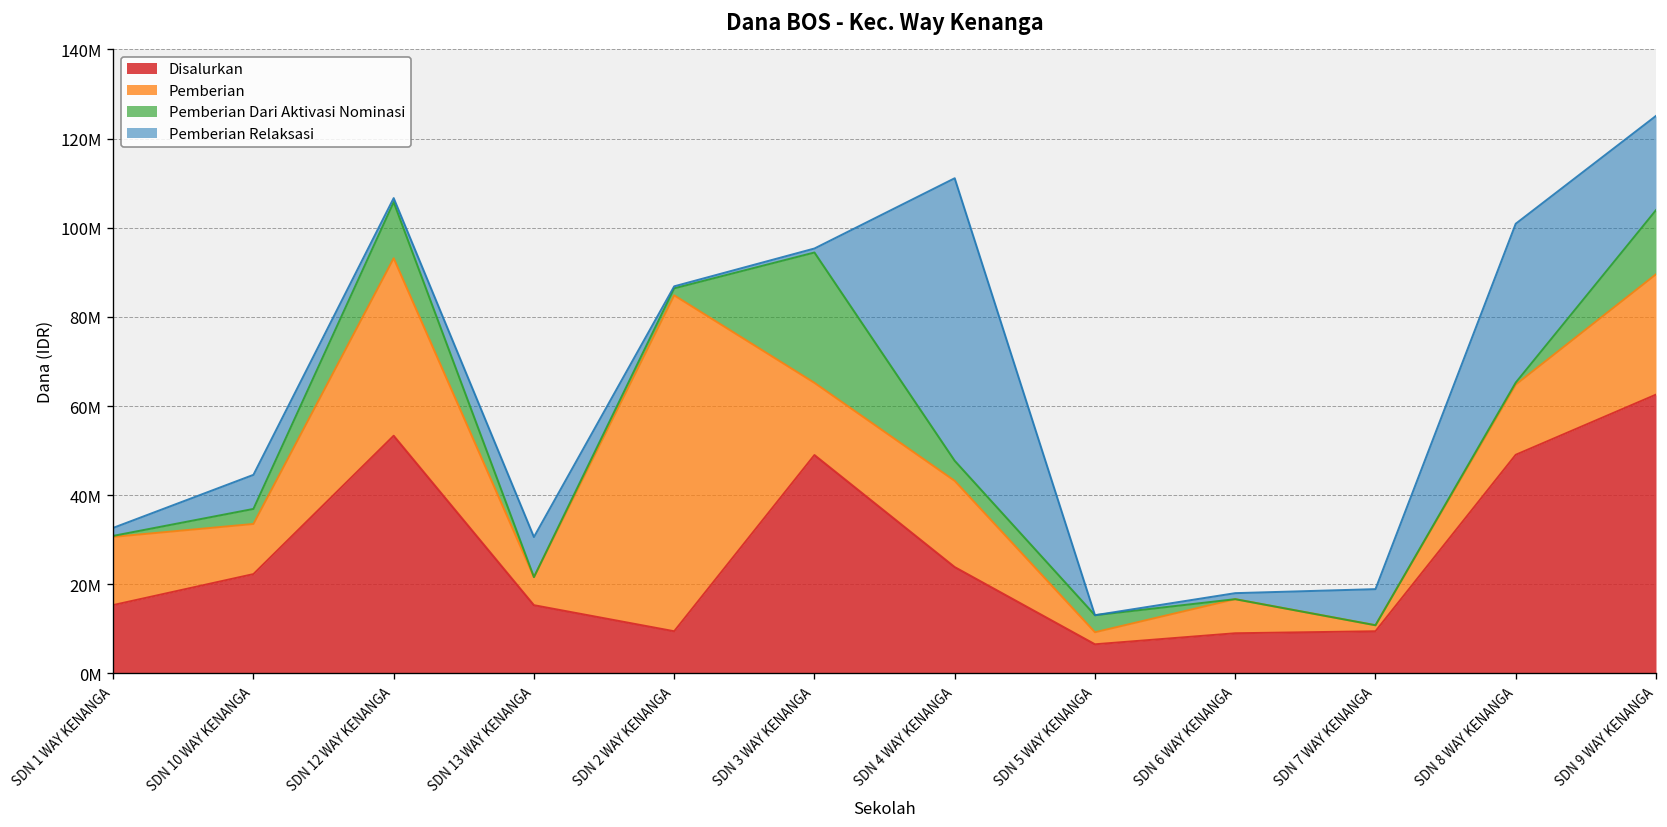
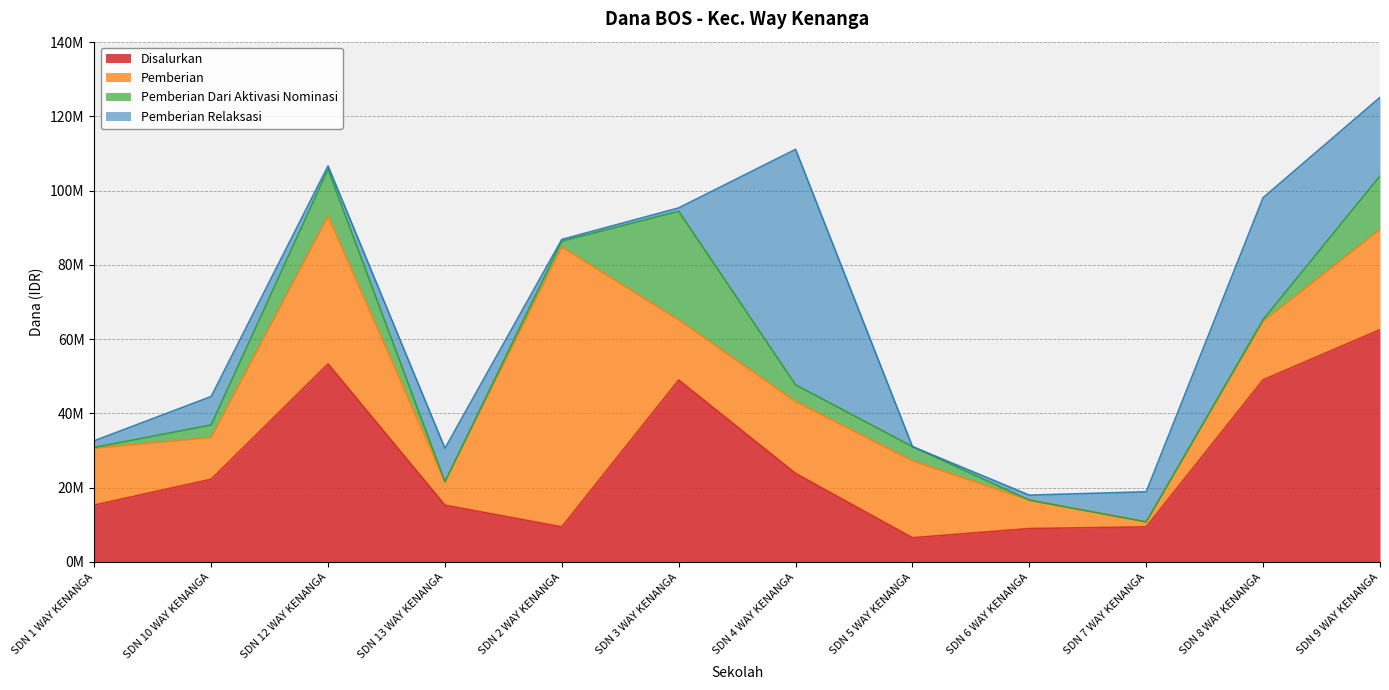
  {
    "Disalurkan": {
      "SDN 1 WAY KENANGA": 15000000,
      "SDN 10 WAY KENANGA": 22000000,
      "SDN 12 WAY KENANGA": 53000000,
      "SDN 13 WAY KENANGA": 15000000,
      "SDN 2 WAY KENANGA": 9000000,
      "SDN 3 WAY KENANGA": 49000000,
      "SDN 4 WAY KENANGA": 24000000,
      "SDN 5 WAY KENANGA": 7000000,
      "SDN 6 WAY KENANGA": 9000000,
      "SDN 7 WAY KENANGA": 9000000,
      "SDN 8 WAY KENANGA": 49000000,
      "SDN 9 WAY KENANGA": 63000000
    },
    "Pemberian": {
      "SDN 10 WAY KENANGA": 11000000,
      "SDN 12 WAY KENANGA": 40000000,
      "SDN 2 WAY KENANGA": 75000000,
      "SDN 3 WAY KENANGA": 16000000,
      "SDN 4 WAY KENANGA": 19000000,
-     "SDN 5 WAY KENANGA": 3000000,
+     "SDN 5 WAY KENANGA": 21000000,
      "SDN 9 WAY KENANGA": 27000000
    },
    "Pemberian Dari Aktivasi Nominasi": {
      "SDN 10 WAY KENANGA": 3000000,
      "SDN 12 WAY KENANGA": 13000000,
      "SDN 3 WAY KENANGA": 29000000,
      "SDN 4 WAY KENANGA": 5000000,
      "SDN 9 WAY KENANGA": 14000000
    },
    "Pemberian Relaksasi": {
      "SDN 1 WAY KENANGA": 2000000,
      "SDN 10 WAY KENANGA": 8000000,
      "SDN 12 WAY KENANGA": 1000000,
      "SDN 13 WAY KENANGA": 9000000,
      "SDN 3 WAY KENANGA": 1000000,
      "SDN 4 WAY KENANGA": 63000000,
      "SDN 6 WAY KENANGA": 1000000,
      "SDN 7 WAY KENANGA": 8000000,
-     "SDN 8 WAY KENANGA": 36000000,
+     "SDN 8 WAY KENANGA": 33000000,
      "SDN 9 WAY KENANGA": 21000000
    }
  }
